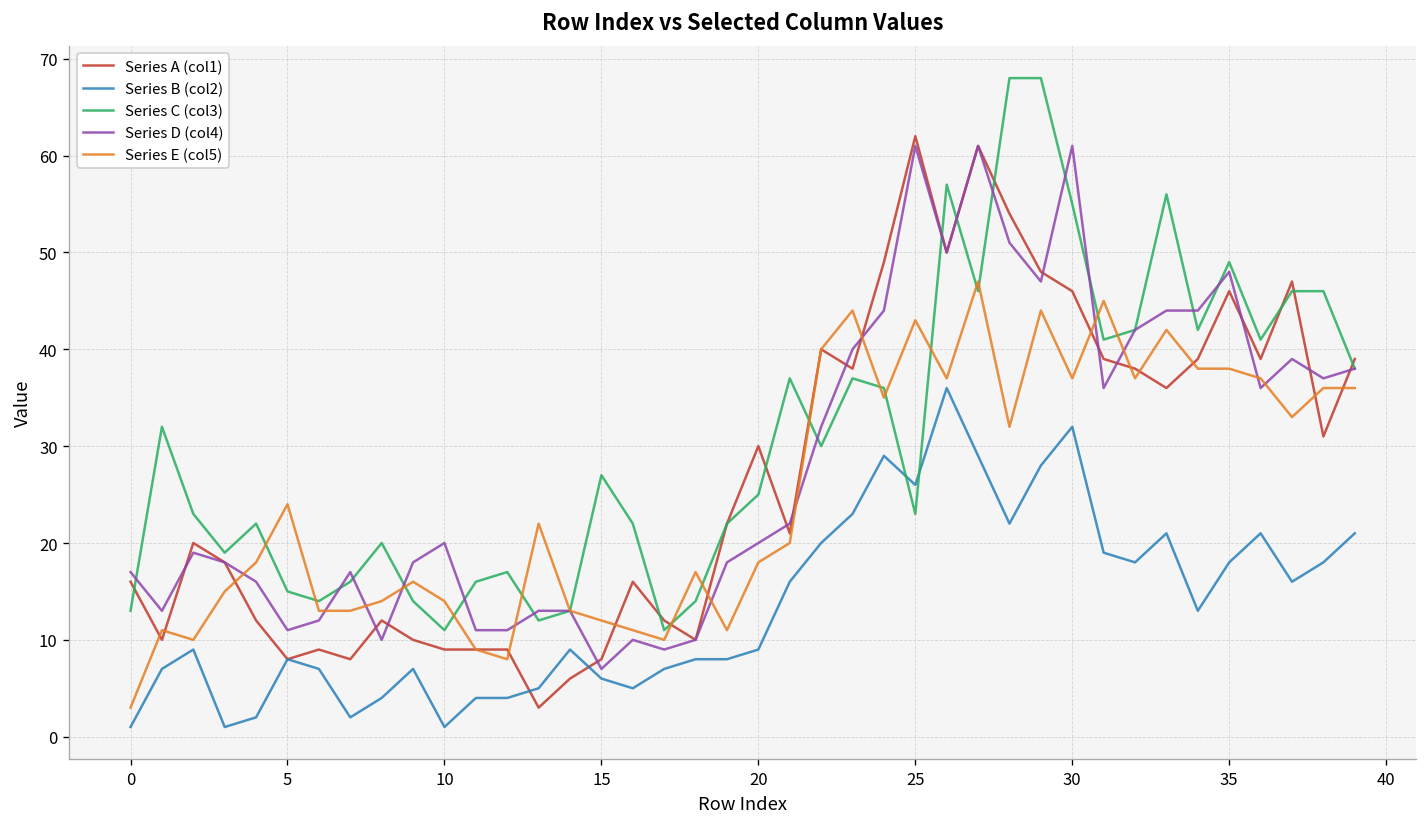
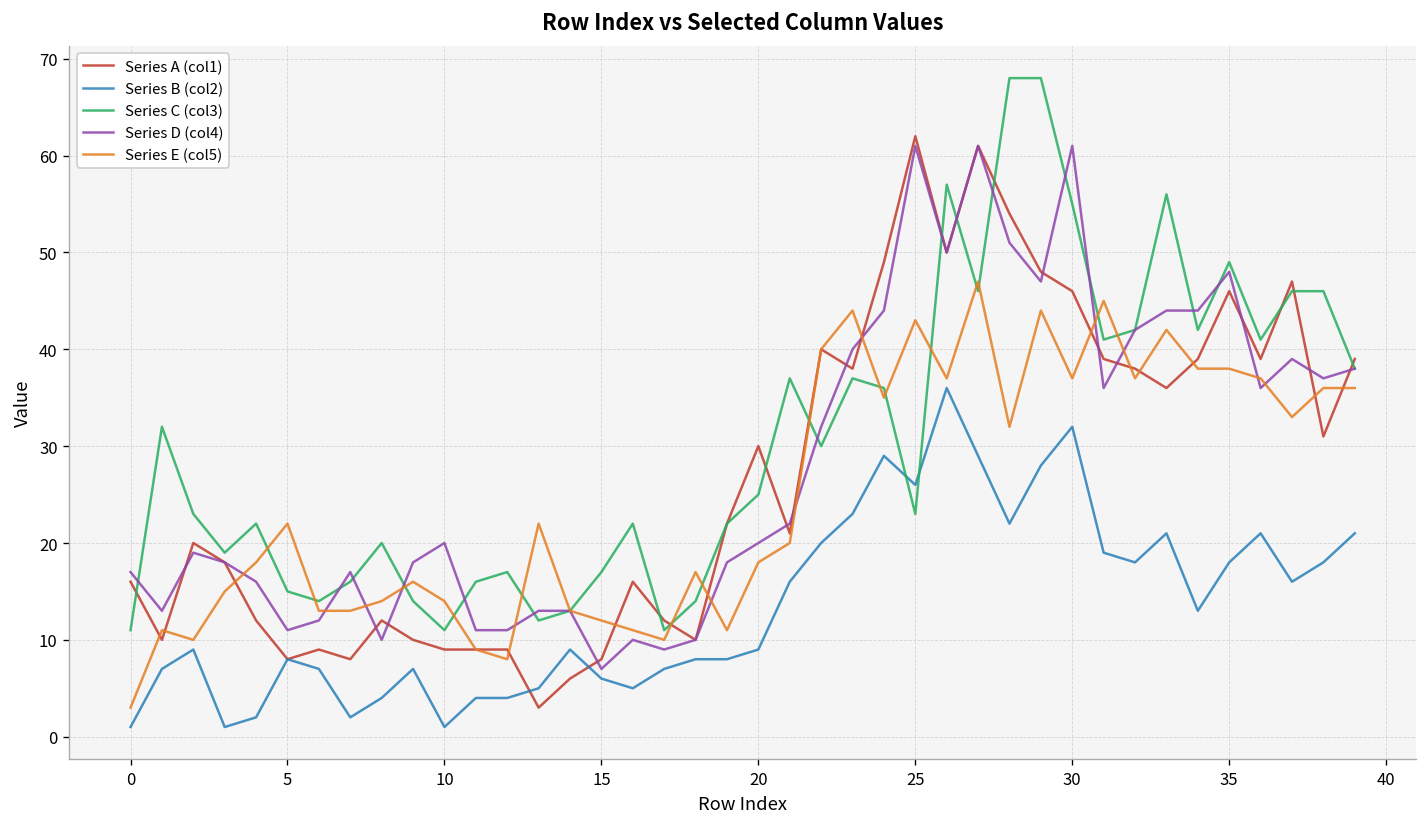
  {
    "Series A (col1)": {
      "0": 16,
      "10": 9,
      "15": 8,
      "20": 30,
      "25": 62,
      "30": 46,
      "35": 46
    },
    "Series B (col2)": {
      "0": 1,
      "10": 1,
      "15": 6,
      "20": 9,
      "25": 26,
      "30": 32,
      "35": 18
    },
    "Series C (col3)": {
-     "0": 13,
+     "0": 11,
      "5": 15,
      "10": 11,
-     "15": 27,
+     "15": 17,
      "20": 25,
      "25": 23,
      "30": 55,
      "35": 49
    },
    "Series D (col4)": {
      "0": 17,
      "5": 11,
      "10": 20,
      "15": 7,
      "20": 20,
      "25": 61,
      "30": 61,
      "35": 48
    },
    "Series E (col5)": {
      "0": 3,
-     "5": 24,
+     "5": 22,
      "10": 14,
      "15": 12,
      "20": 18,
      "25": 43,
      "30": 37,
      "35": 38
    }
  }
